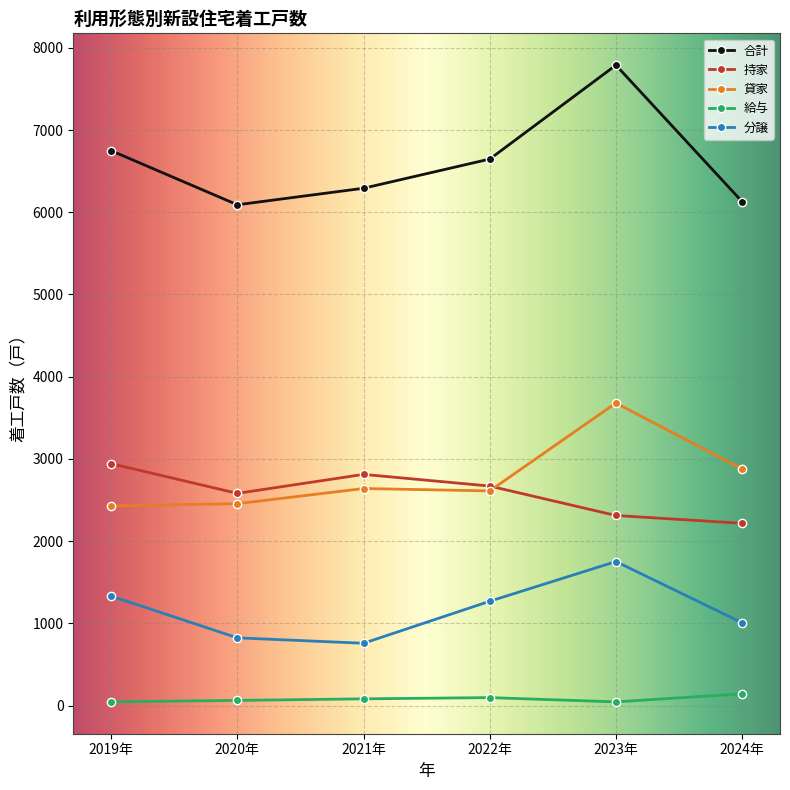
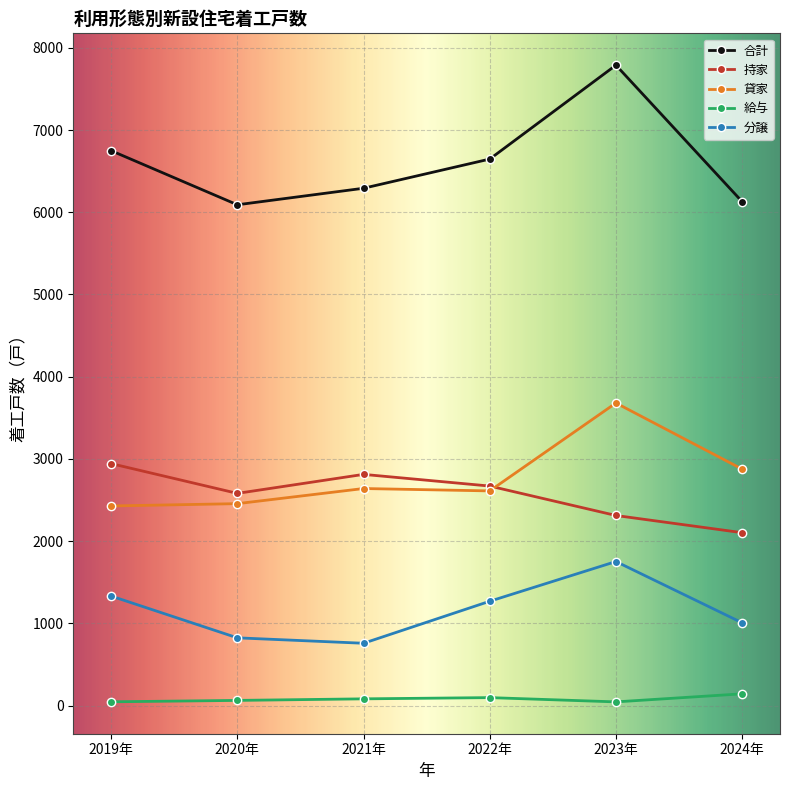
  {
    "合計": {
      "2019年": 6700,
      "2020年": 6100,
      "2021年": 6300,
      "2022年": 6600,
      "2023年": 7800,
      "2024年": 6100
    },
    "持家": {
      "2019年": 2900,
      "2020年": 2600,
      "2021年": 2800,
      "2022年": 2700,
      "2023年": 2300,
-     "2024年": 2200
+     "2024年": 2100
    },
    "貸家": {
      "2019年": 2400,
      "2020年": 2500,
      "2021年": 2600,
      "2022年": 2600,
      "2023年": 3700,
      "2024年": 2900
    },
    "給与": {
      "2019年": 0,
      "2020年": 100,
      "2021年": 100,
      "2022年": 100,
      "2023年": 0,
      "2024年": 100
    },
    "分譲": {
      "2019年": 1300,
      "2020年": 800,
      "2021年": 800,
      "2022年": 1300,
      "2023年": 1800,
      "2024年": 1000
    }
  }
